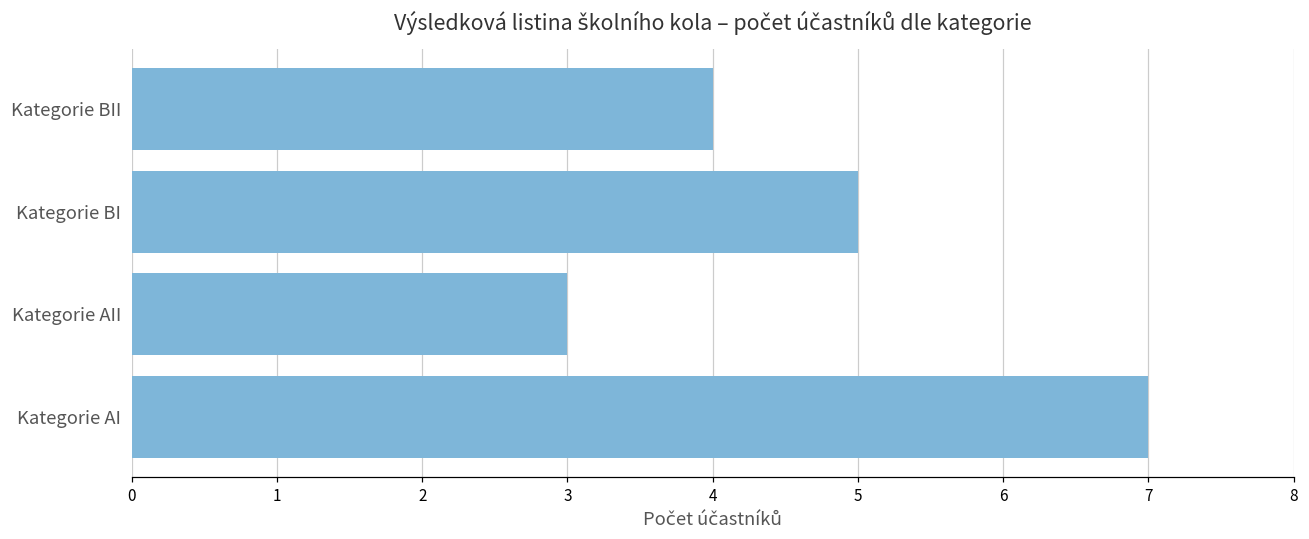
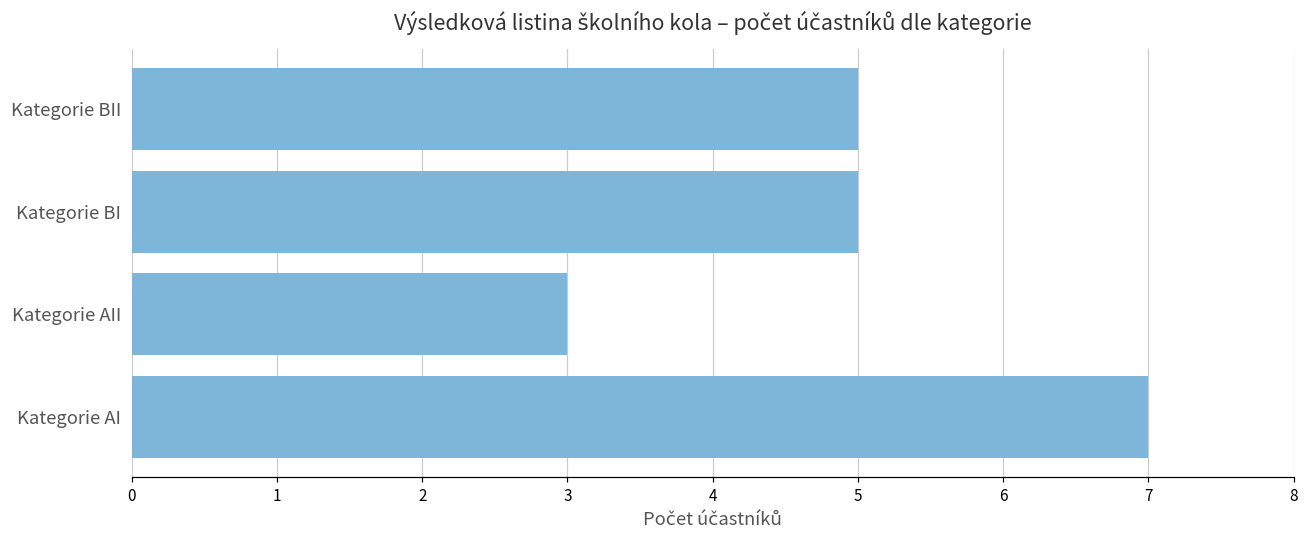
  {
-   "Kategorie BII": 4,
+   "Kategorie BII": 5,
    "Kategorie BI": 5,
    "Kategorie AII": 3,
    "Kategorie AI": 7
  }
